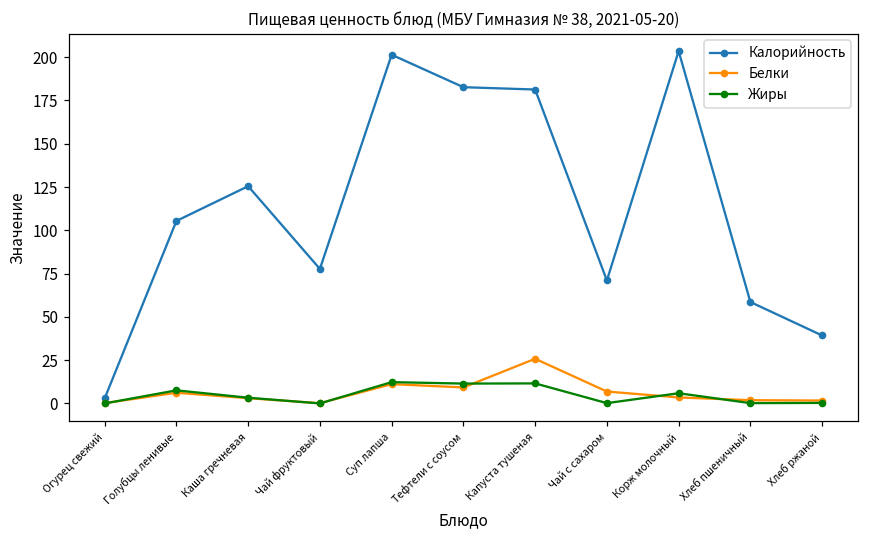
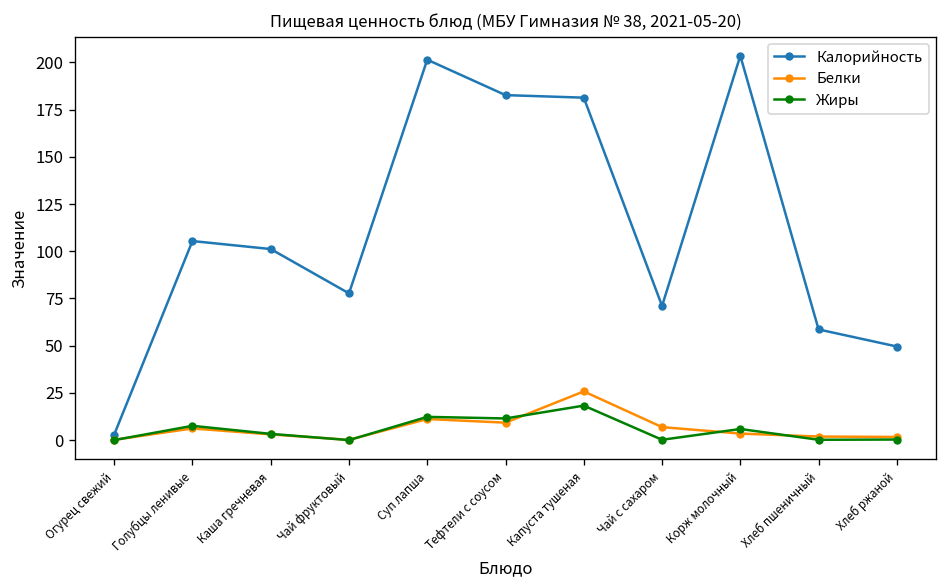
  {
    "Калорийность": {
      "Огурец свежий": 3,
      "Голубцы ленивые": 105,
-     "Каша гречневая": 125,
+     "Каша гречневая": 101,
      "Чай фруктовый": 78,
      "Суп лапша": 201,
      "Тефтели с соусом": 183,
      "Капуста тушеная": 181,
      "Чай с сахаром": 71,
      "Корж молочный": 203,
      "Хлеб пшеничный": 59,
-     "Хлеб ржаной": 39
+     "Хлеб ржаной": 50
    },
    "Белки": {
      "Тефтели с соусом": 9,
      "Капуста тушеная": 26,
      "Чай с сахаром": 7,
      "Корж молочный": 3,
      "Хлеб пшеничный": 2
    },
    "Жиры": {
      "Тефтели с соусом": 11,
-     "Капуста тушеная": 12,
+     "Капуста тушеная": 18,
      "Чай с сахаром": 0,
      "Корж молочный": 6,
      "Хлеб пшеничный": 0
    }
  }
